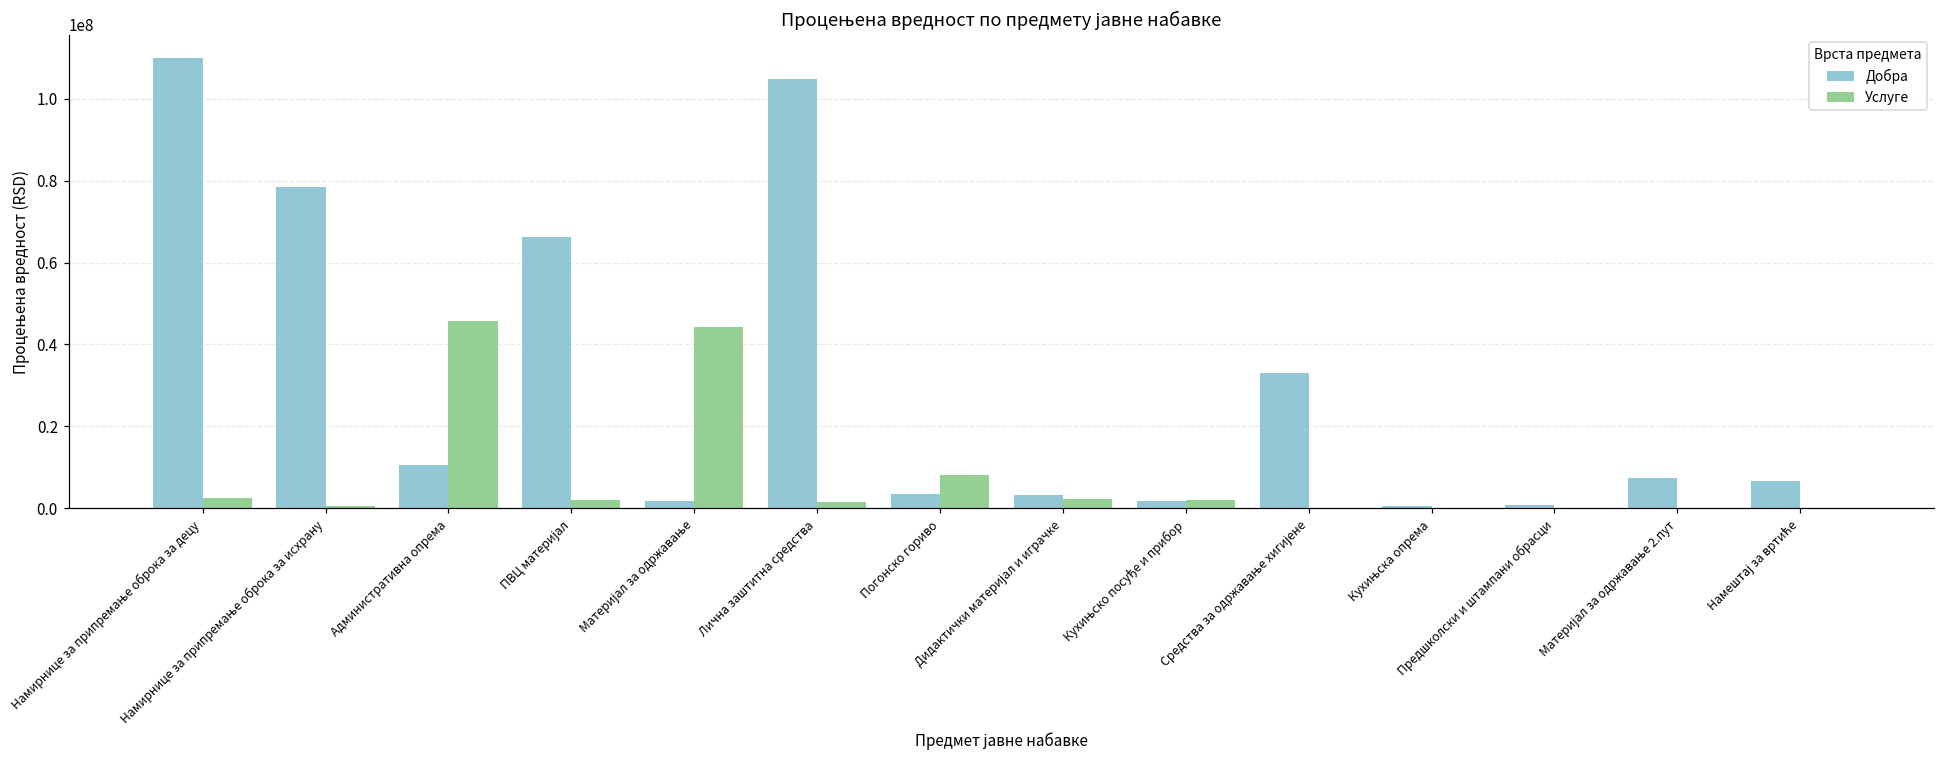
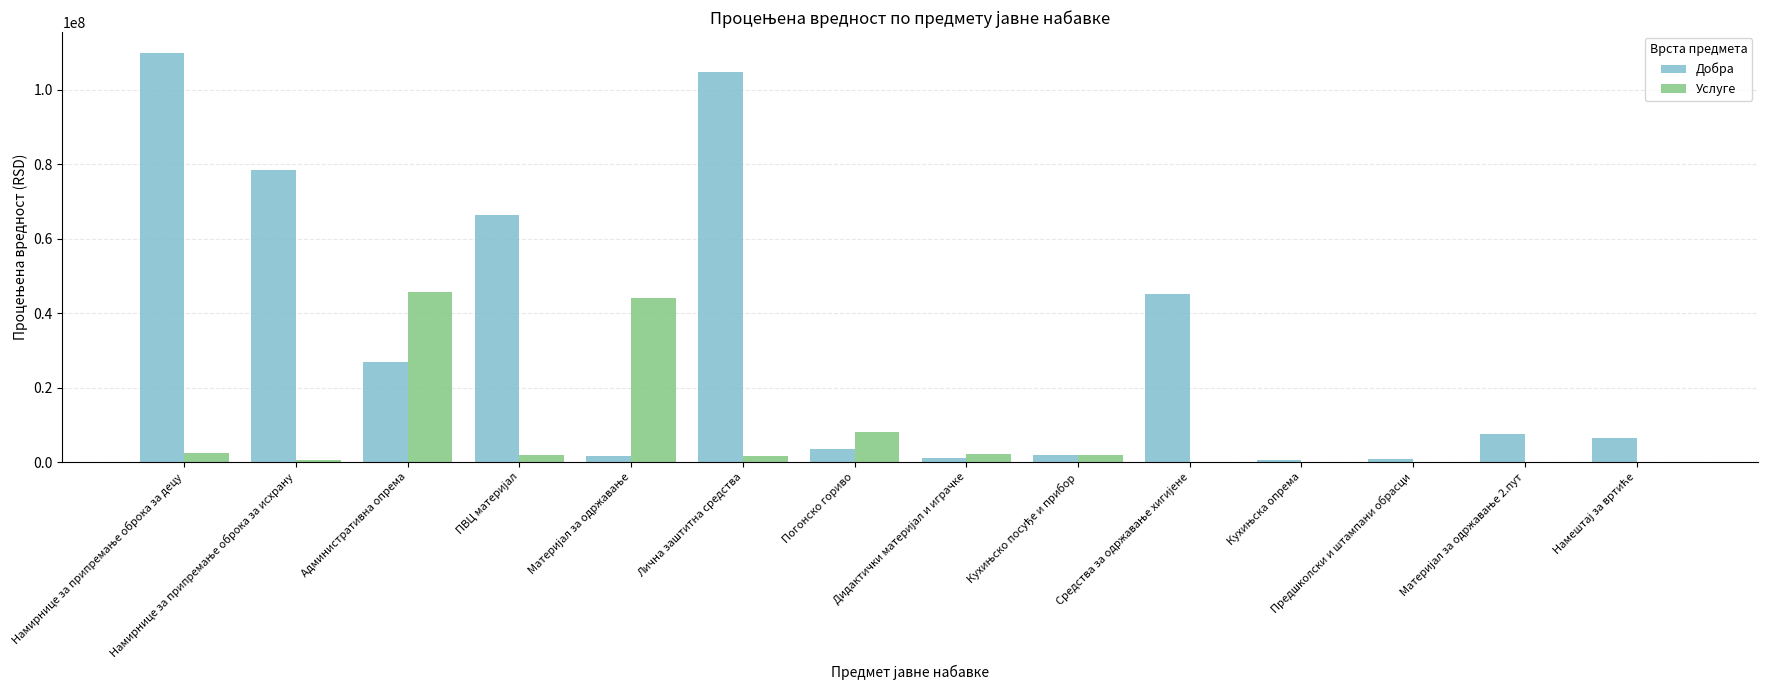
  {
    "Добра": {
      "Намирнице за припремање оброка за децу": 110000000,
      "Намирнице за припремање оброка за исхрану": 78000000,
-     "Административна опрема": 11000000,
+     "Административна опрема": 27000000,
      "ПВЦ материјал": 66000000,
      "Материјал за одржавање": 2000000,
      "Лична заштитна средства": 105000000,
      "Погонско гориво": 4000000,
-     "Дидактички материјал и играчке": 3000000,
+     "Дидактички материјал и играчке": 1000000,
      "Кухињско посуђе и прибор": 2000000,
-     "Средства за одржавање хигијене": 33000000,
+     "Средства за одржавање хигијене": 45000000,
      "Предшколски и штампани обрасци": 1000000,
      "Материјал за одржавање 2.пут": 7000000,
      "Намештај за вртиће": 7000000
    },
    "Услуге": {
      "Намирнице за припремање оброка за децу": 3000000,
      "Административна опрема": 46000000,
      "ПВЦ материјал": 2000000,
      "Материјал за одржавање": 44000000,
      "Лична заштитна средства": 2000000,
      "Погонско гориво": 8000000,
      "Дидактички материјал и играчке": 2000000,
      "Кухињско посуђе и прибор": 2000000,
      "Средства за одржавање хигијене": 0,
      "Кухињска опрема": 0,
      "Предшколски и штампани обрасци": 0,
      "Материјал за одржавање 2.пут": 0,
      "Намештај за вртиће": 0
    }
  }
